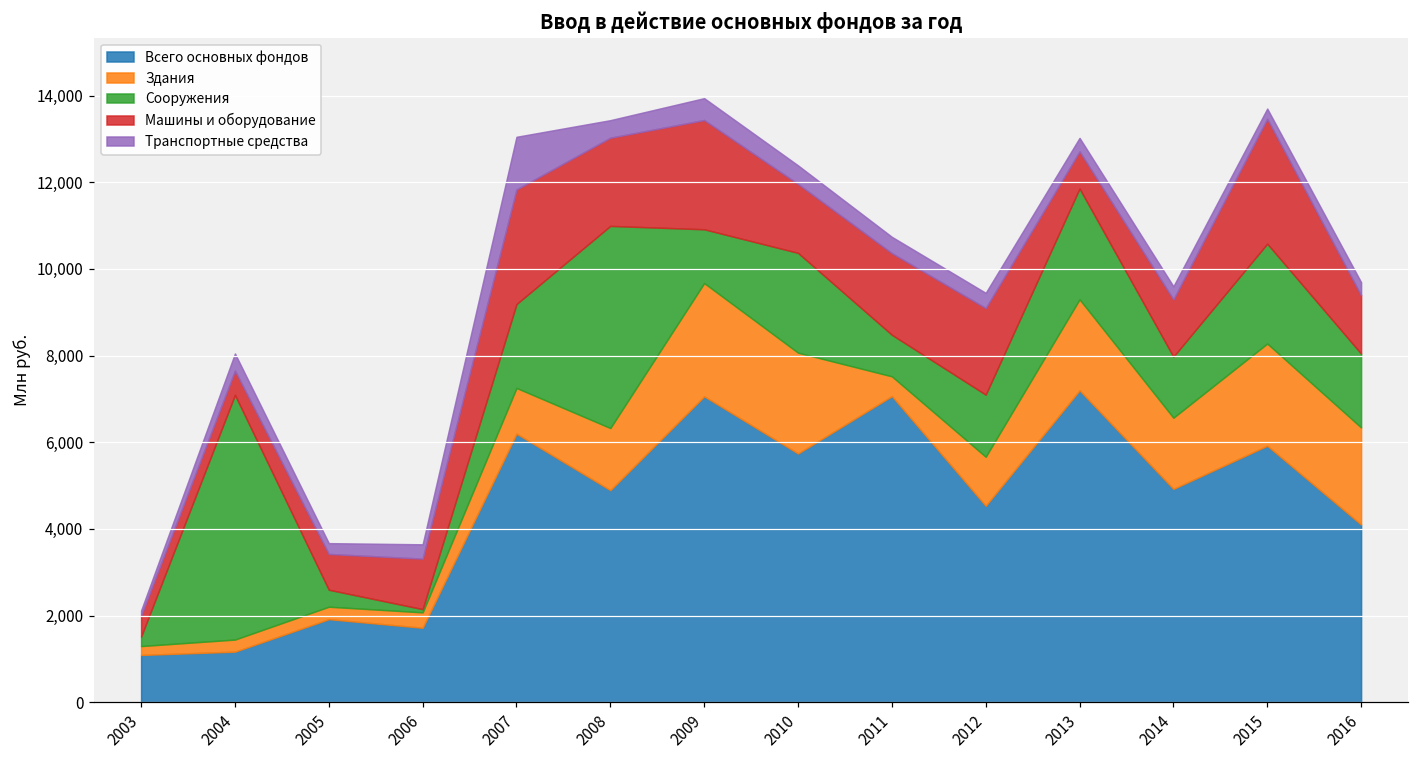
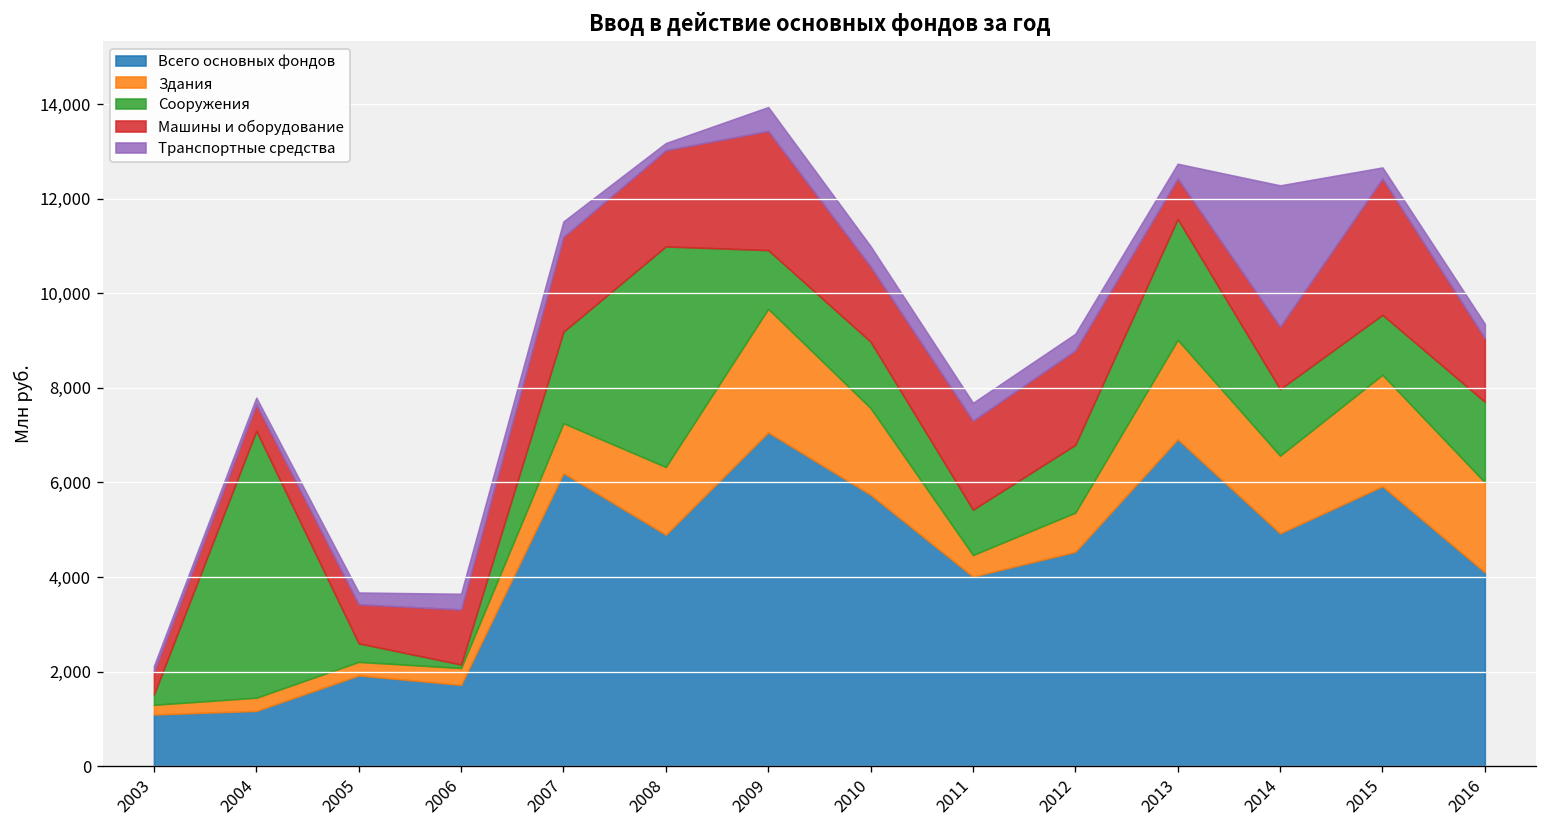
  {
    "Всего основных фондов": {
      "2003": "1,100",
      "2004": "1,200",
      "2005": "1,900",
      "2006": "1,700",
      "2007": "6,200",
      "2008": "4,900",
      "2009": "7,100",
      "2010": "5,700",
-     "2011": "7,100",
+     "2011": "4,000",
      "2012": "4,500",
-     "2013": "7,200",
+     "2013": "6,900",
      "2014": "4,900",
      "2015": "5,900",
      "2016": "4,100"
    },
    "Здания": {
      "2003": "200",
      "2004": "300",
      "2005": "300",
      "2006": "400",
      "2007": "1,100",
      "2008": "1,400",
      "2009": "2,600",
-     "2010": "2,300",
+     "2010": "1,800",
      "2011": "500",
-     "2012": "1,100",
+     "2012": "800",
      "2013": "2,100",
      "2014": "1,600",
      "2015": "2,400",
-     "2016": "2,200"
+     "2016": "1,900"
    },
    "Сооружения": {
      "2003": "200",
      "2004": "5,600",
      "2005": "400",
      "2006": "100",
      "2007": "1,900",
      "2008": "4,700",
      "2009": "1,200",
-     "2010": "2,300",
+     "2010": "1,400",
      "2011": "1,000",
      "2012": "1,400",
      "2013": "2,600",
      "2014": "1,400",
-     "2015": "2,300",
+     "2015": "1,300",
      "2016": "1,700"
    },
    "Машины и оборудование": {
      "2003": "500",
      "2004": "600",
      "2005": "800",
      "2006": "1,200",
-     "2007": "2,600",
+     "2007": "2,000",
      "2008": "2,000",
      "2009": "2,500",
      "2010": "1,600",
      "2011": "1,900",
      "2012": "2,000",
      "2013": "900",
      "2014": "1,300",
      "2015": "2,900",
      "2016": "1,300"
    },
    "Транспортные средства": {
      "2003": "100",
-     "2004": "400",
+     "2004": "100",
      "2005": "200",
      "2006": "300",
-     "2007": "1,200",
-     "2008": "400",
+     "2007": "300",
+     "2008": "200",
      "2009": "500",
      "2010": "400",
      "2011": "400",
      "2012": "400",
      "2013": "300",
-     "2014": "300",
+     "2014": "3,000",
      "2015": "200",
      "2016": "300"
    }
  }
